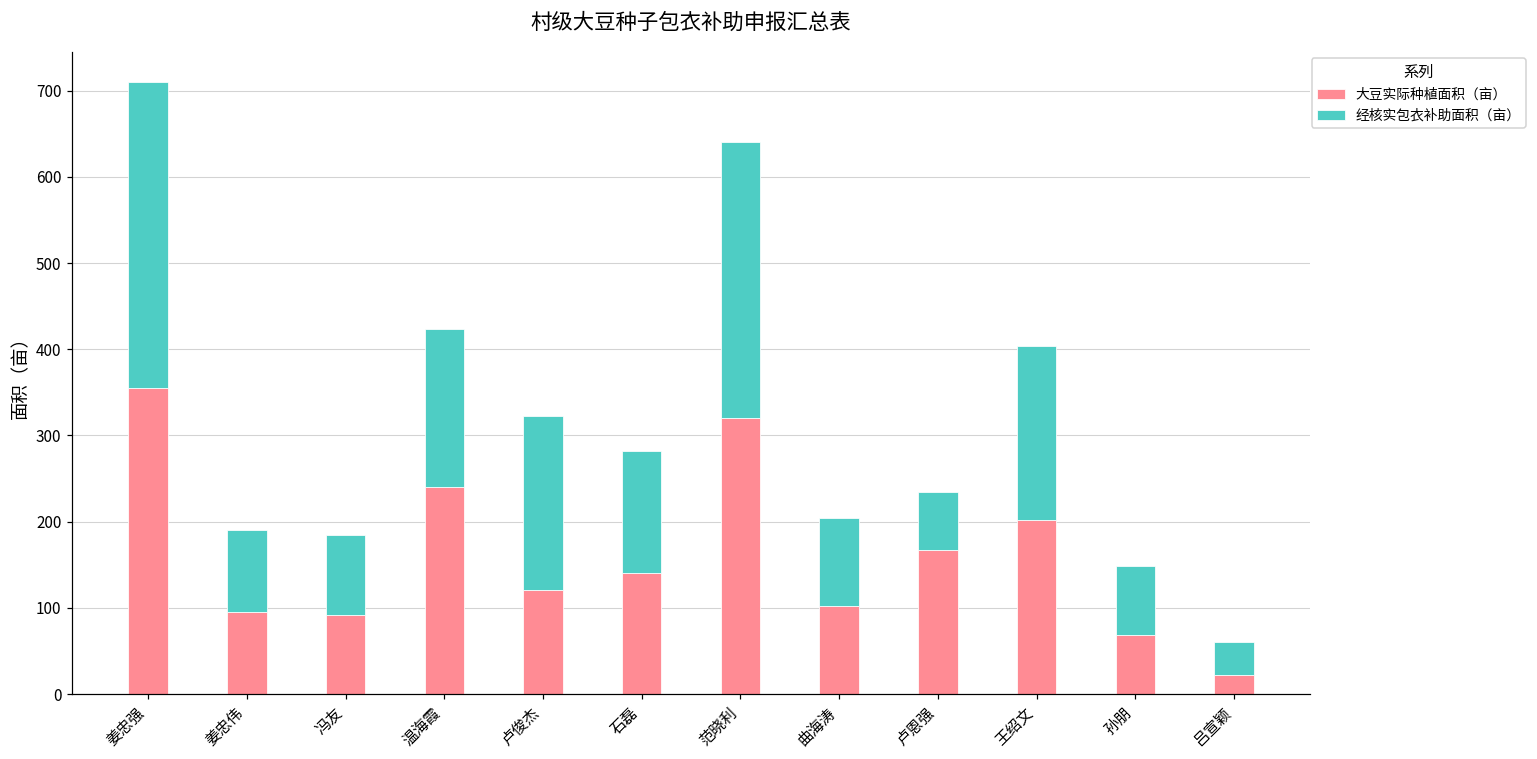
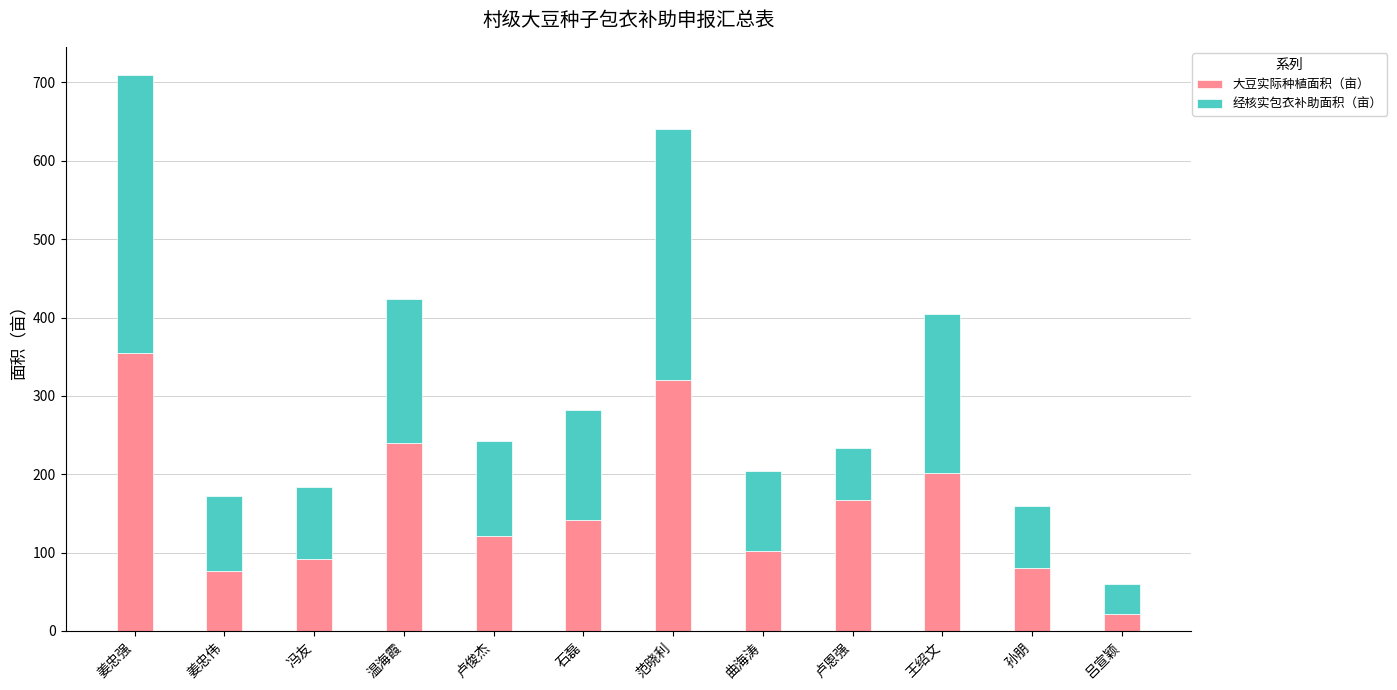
  {
    "大豆实际种植面积（亩）": {
      "姜忠强": 360,
-     "姜忠伟": 100,
+     "姜忠伟": 80,
      "冯友": 90,
      "温海霞": 240,
      "卢俊杰": 120,
      "石磊": 140,
      "范晓利": 320,
      "曲海涛": 100,
      "卢恩强": 170,
      "王绍文": 200,
-     "孙朋": 70,
+     "孙朋": 80,
      "吕宣颖": 20
    },
    "经核实包衣补助面积（亩）": {
      "姜忠强": 360,
      "姜忠伟": 100,
      "冯友": 90,
      "温海霞": 180,
-     "卢俊杰": 200,
+     "卢俊杰": 120,
      "石磊": 140,
      "范晓利": 320,
      "曲海涛": 100,
      "卢恩强": 70,
      "王绍文": 200,
      "孙朋": 80,
      "吕宣颖": 40
    }
  }
